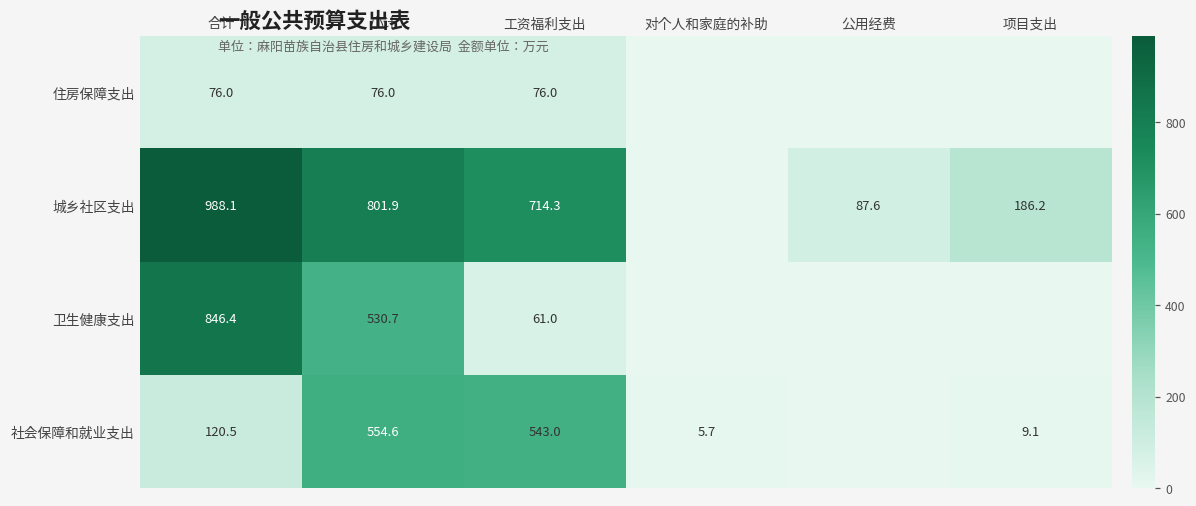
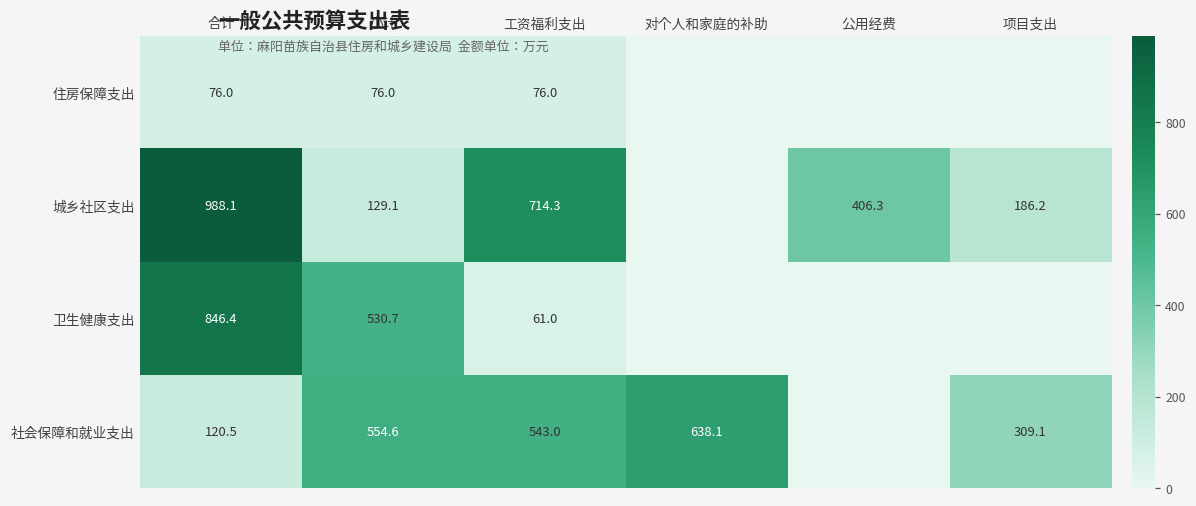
  {
    "住房保障支出": {
      "合计": 76.0,
      "小计": 76.0,
      "工资福利支出": 76.0
    },
    "城乡社区支出": {
      "合计": 988.1,
-     "小计": 801.9,
+     "小计": 129.1,
      "工资福利支出": 714.3,
-     "公用经费": 87.6,
+     "公用经费": 406.3,
      "项目支出": 186.2
    },
    "卫生健康支出": {
      "合计": 846.4,
      "小计": 530.7,
      "工资福利支出": 61.0
    },
    "社会保障和就业支出": {
      "合计": 120.5,
      "小计": 554.6,
      "工资福利支出": 543.0,
-     "对个人和家庭的补助": 5.7,
-     "项目支出": 9.1
+     "对个人和家庭的补助": 638.1,
+     "项目支出": 309.1
    }
  }
